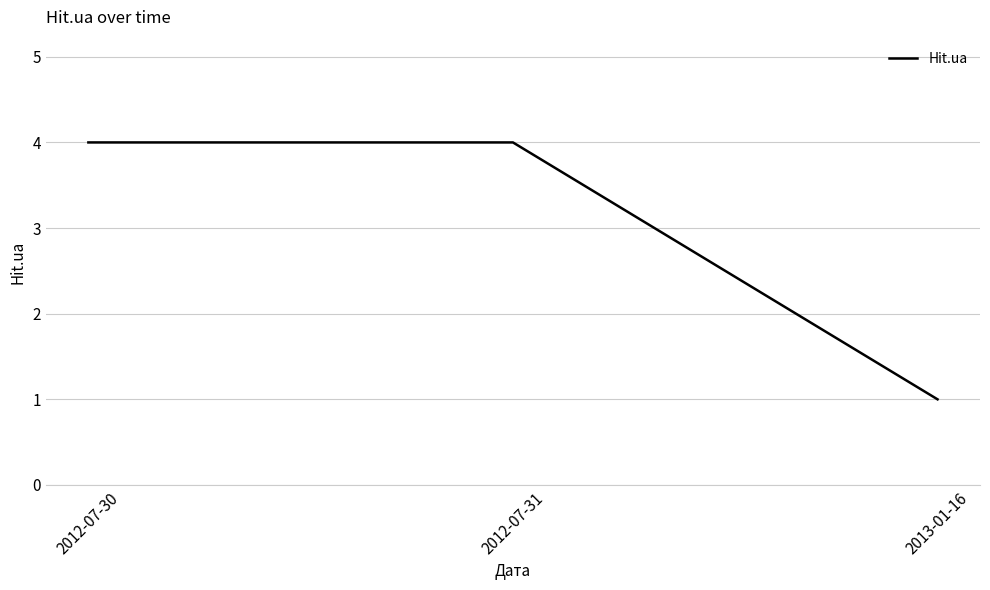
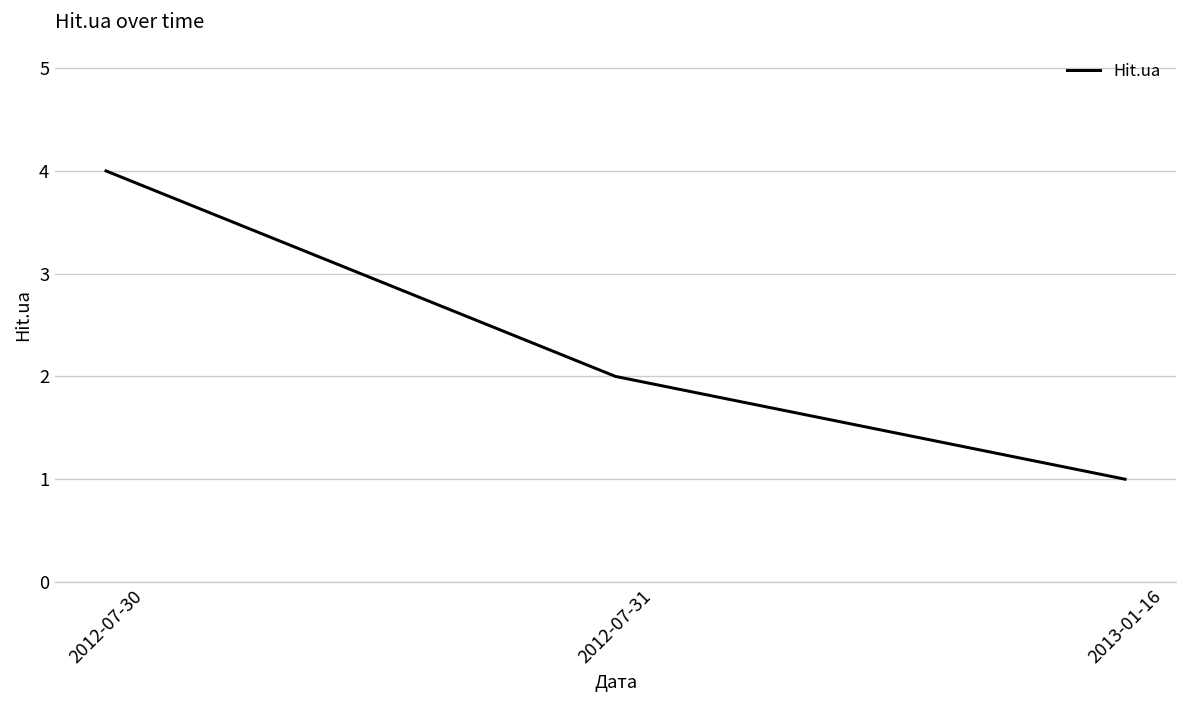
  {
    "2012-07-30": 4,
-   "2012-07-31": 4,
+   "2012-07-31": 2,
    "2013-01-16": 1
  }
